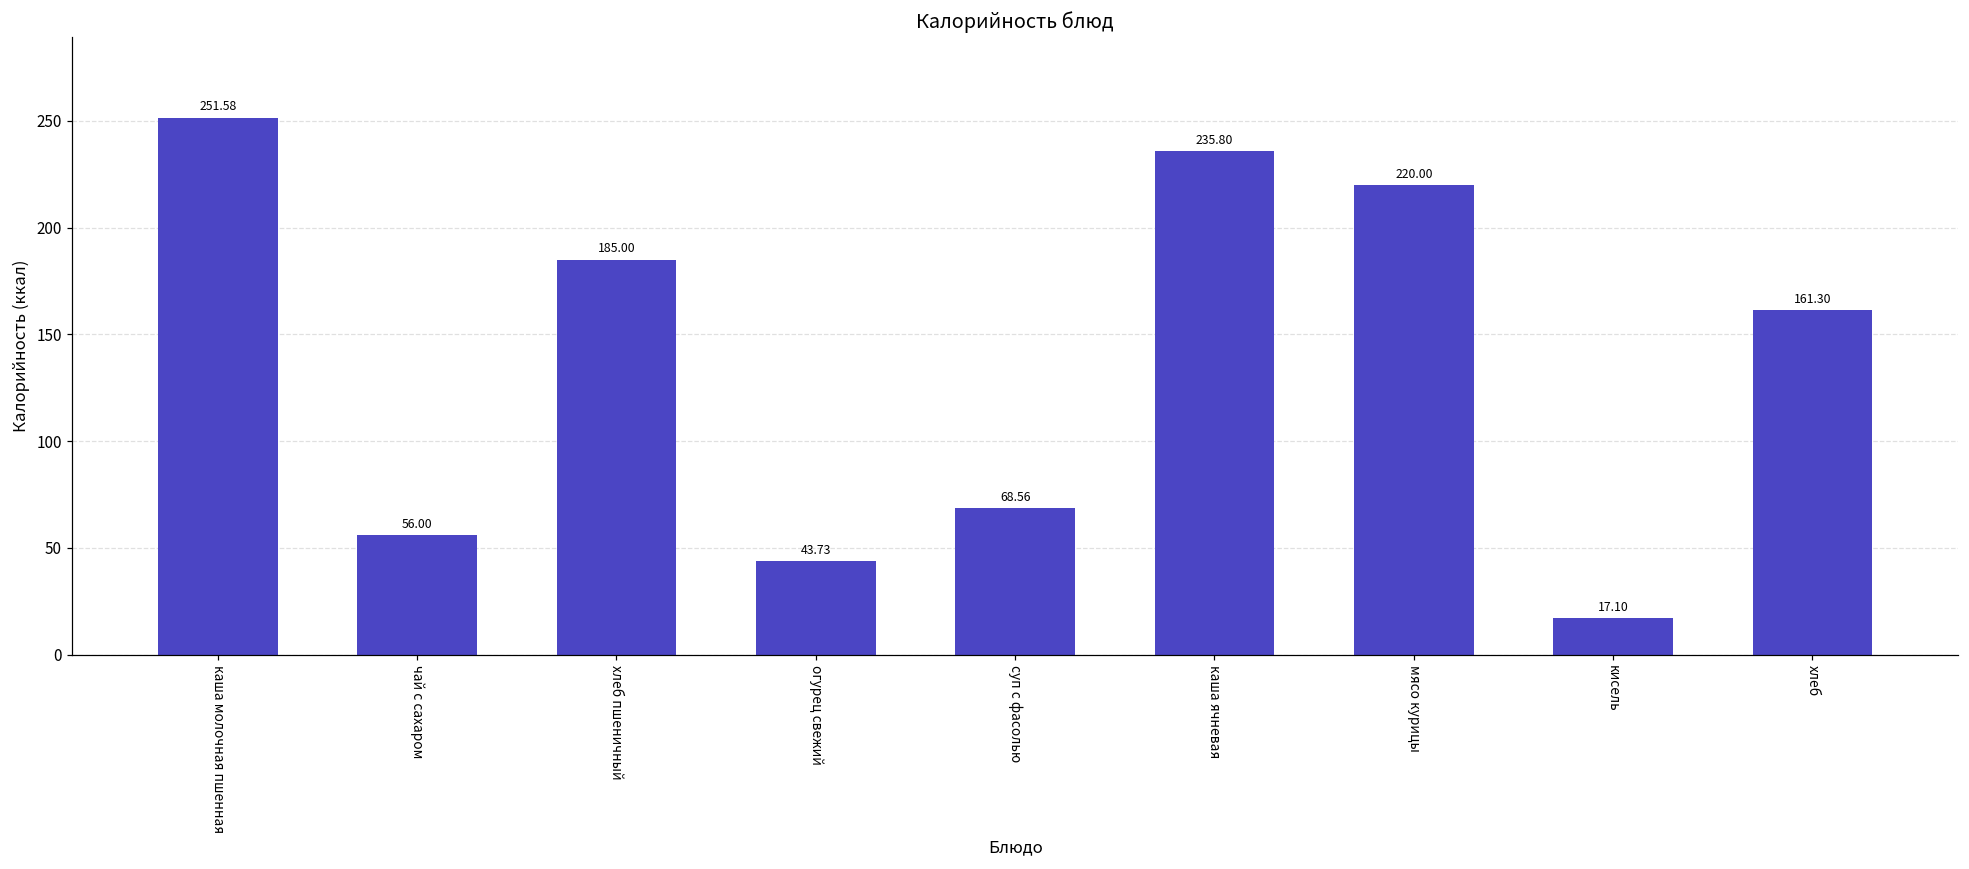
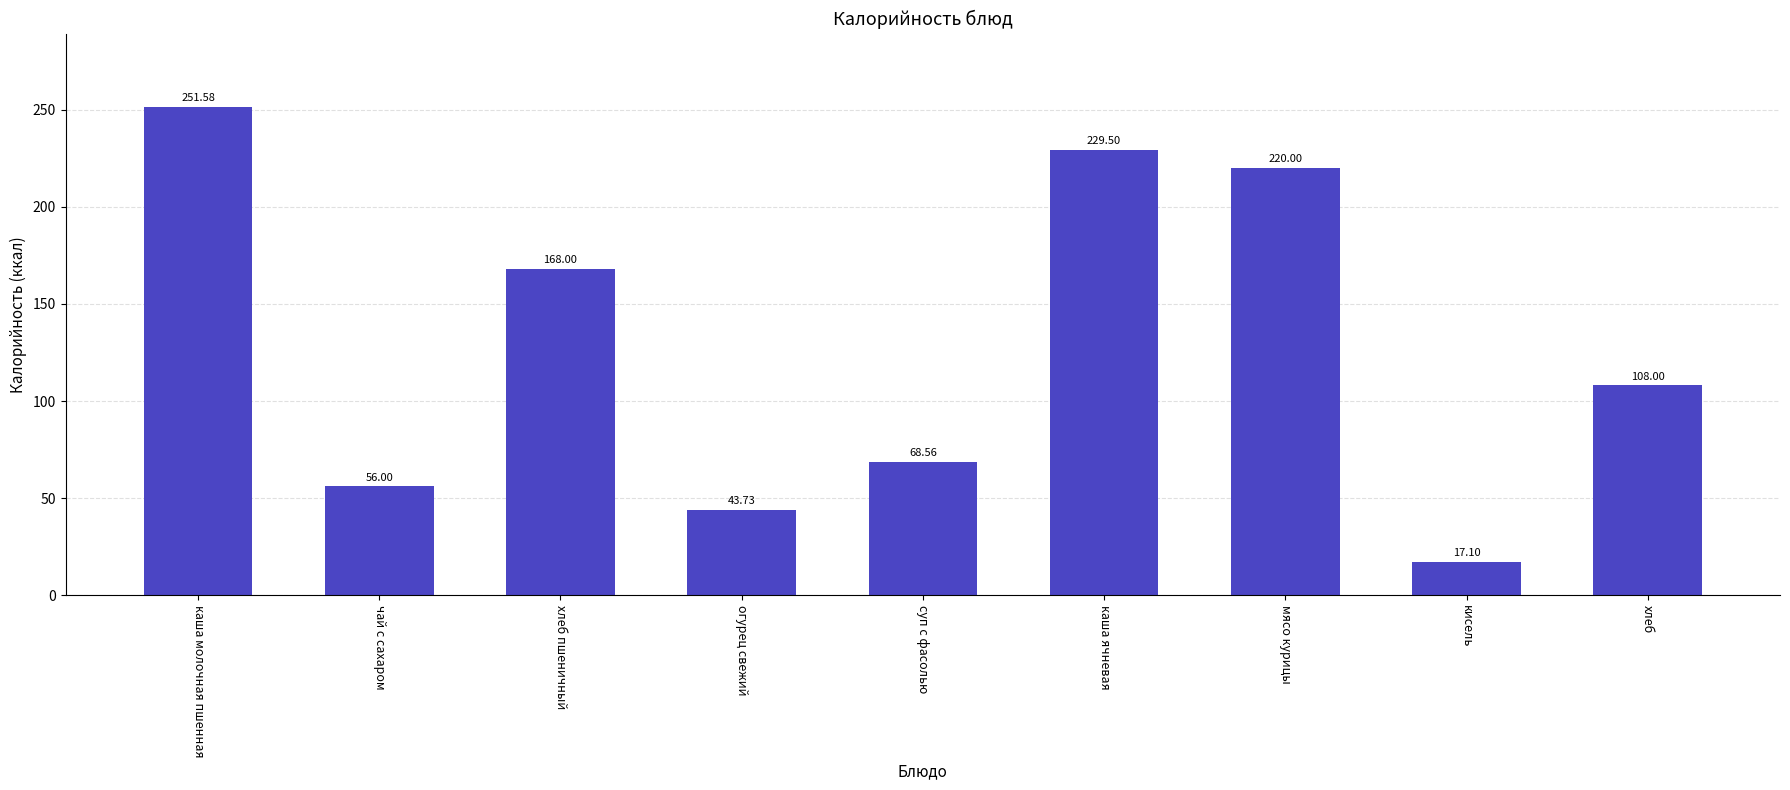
  {
    "каша молочная пшенная": 251.58,
    "чай с сахаром": 56.00,
-   "хлеб пшеничный": 185.00,
+   "хлеб пшеничный": 168.00,
    "огурец свежий": 43.73,
    "суп с фасолью": 68.56,
-   "каша ячневая": 235.80,
+   "каша ячневая": 229.50,
    "мясо курицы": 220.00,
    "кисель": 17.10,
-   "хлеб": 161.30
+   "хлеб": 108.00
  }
